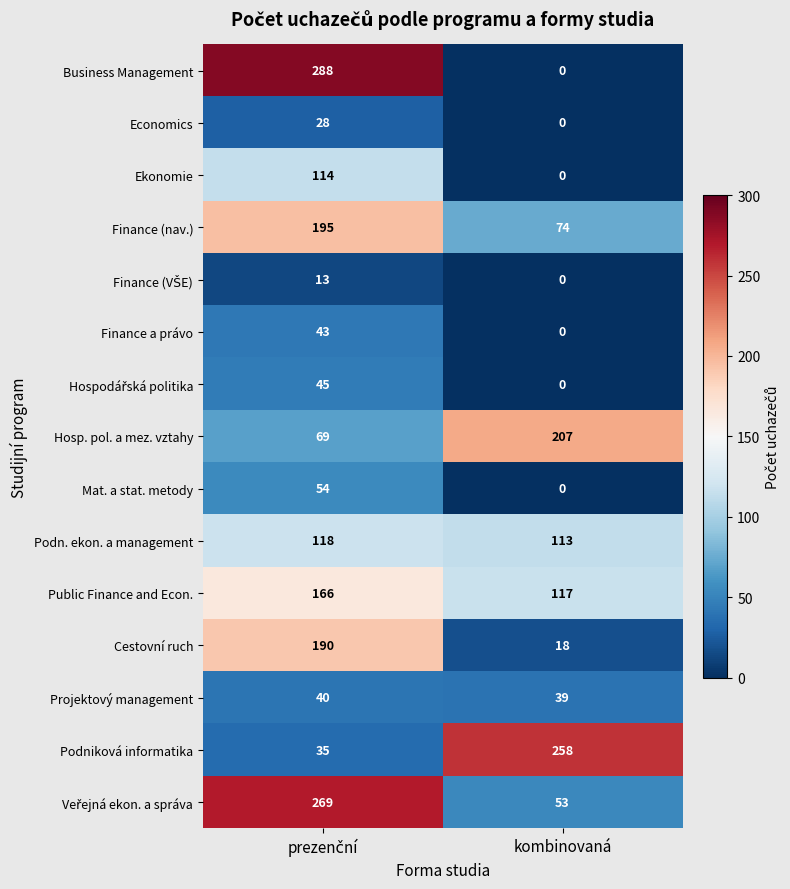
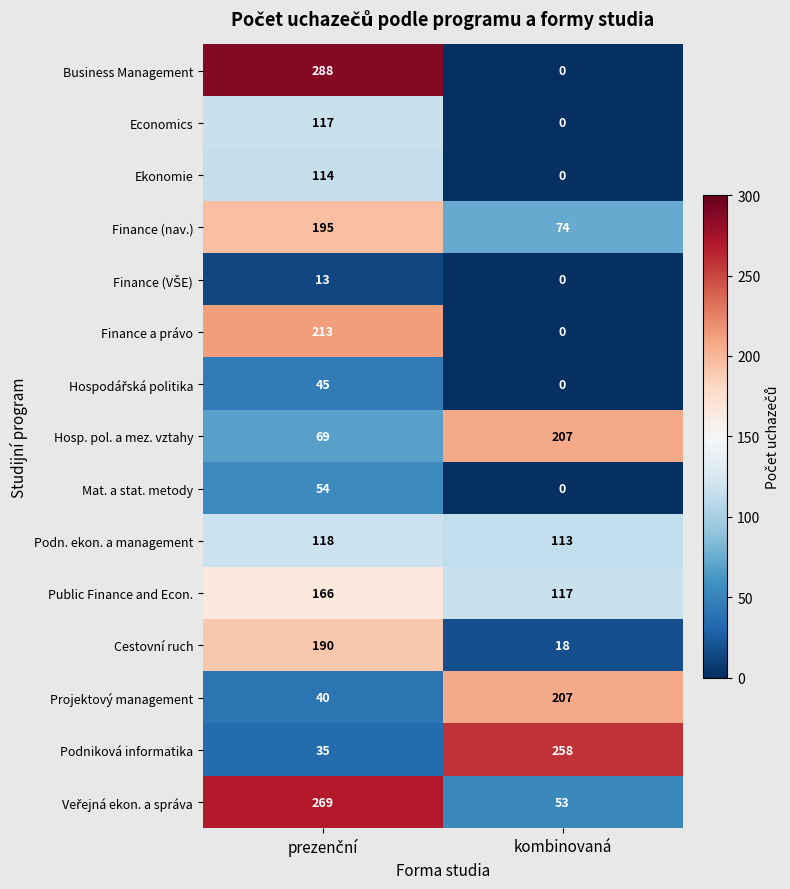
  {
    "Business Management": {
      "prezenční": 288,
      "kombinovaná": 0
    },
    "Economics": {
-     "prezenční": 28,
+     "prezenční": 117,
      "kombinovaná": 0
    },
    "Ekonomie": {
      "prezenční": 114,
      "kombinovaná": 0
    },
    "Finance (nav.)": {
      "prezenční": 195,
      "kombinovaná": 74
    },
    "Finance (VŠE)": {
      "prezenční": 13,
      "kombinovaná": 0
    },
    "Finance a právo": {
-     "prezenční": 43,
+     "prezenční": 213,
      "kombinovaná": 0
    },
    "Hospodářská politika": {
      "prezenční": 45,
      "kombinovaná": 0
    },
    "Hosp. pol. a mez. vztahy": {
      "prezenční": 69,
      "kombinovaná": 207
    },
    "Mat. a stat. metody": {
      "prezenční": 54,
      "kombinovaná": 0
    },
    "Podn. ekon. a management": {
      "prezenční": 118,
      "kombinovaná": 113
    },
    "Public Finance and Econ.": {
      "prezenční": 166,
      "kombinovaná": 117
    },
    "Cestovní ruch": {
      "prezenční": 190,
      "kombinovaná": 18
    },
    "Projektový management": {
      "prezenční": 40,
-     "kombinovaná": 39
+     "kombinovaná": 207
    },
    "Podniková informatika": {
      "prezenční": 35,
      "kombinovaná": 258
    },
    "Veřejná ekon. a správa": {
      "prezenční": 269,
      "kombinovaná": 53
    }
  }
